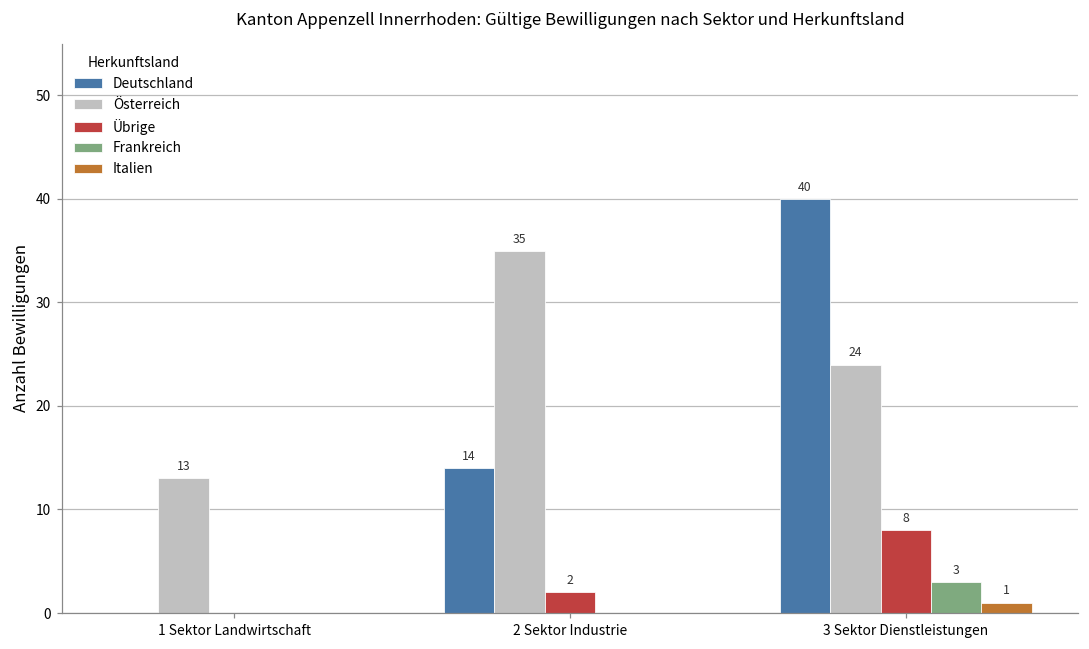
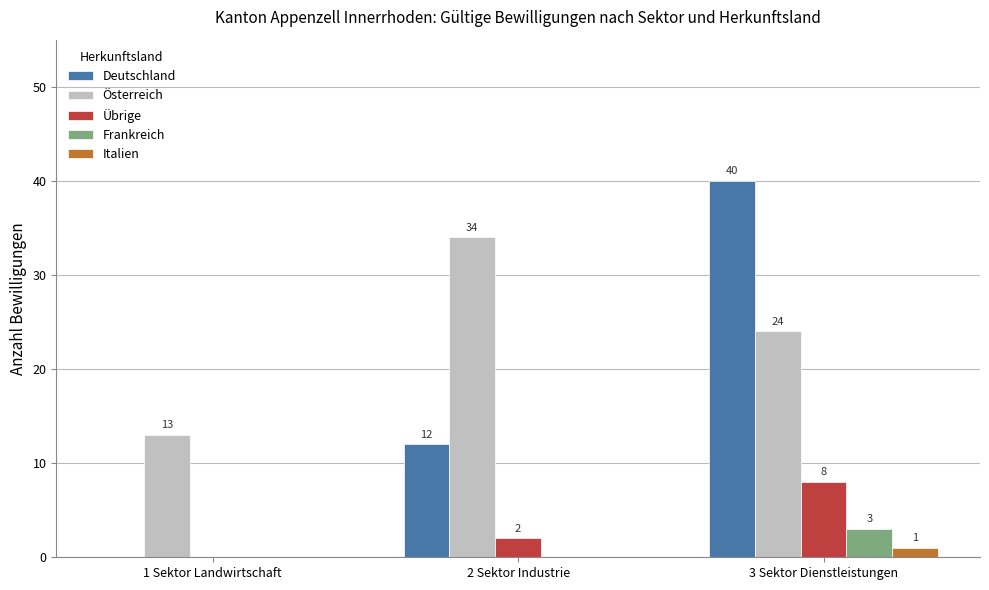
  {
    "Deutschland": {
-     "2 Sektor Industrie": 14,
+     "2 Sektor Industrie": 12,
      "3 Sektor Dienstleistungen": 40
    },
    "Österreich": {
      "1 Sektor Landwirtschaft": 13,
-     "2 Sektor Industrie": 35,
+     "2 Sektor Industrie": 34,
      "3 Sektor Dienstleistungen": 24
    },
    "Frankreich": {
      "3 Sektor Dienstleistungen": 3
    }
  }
